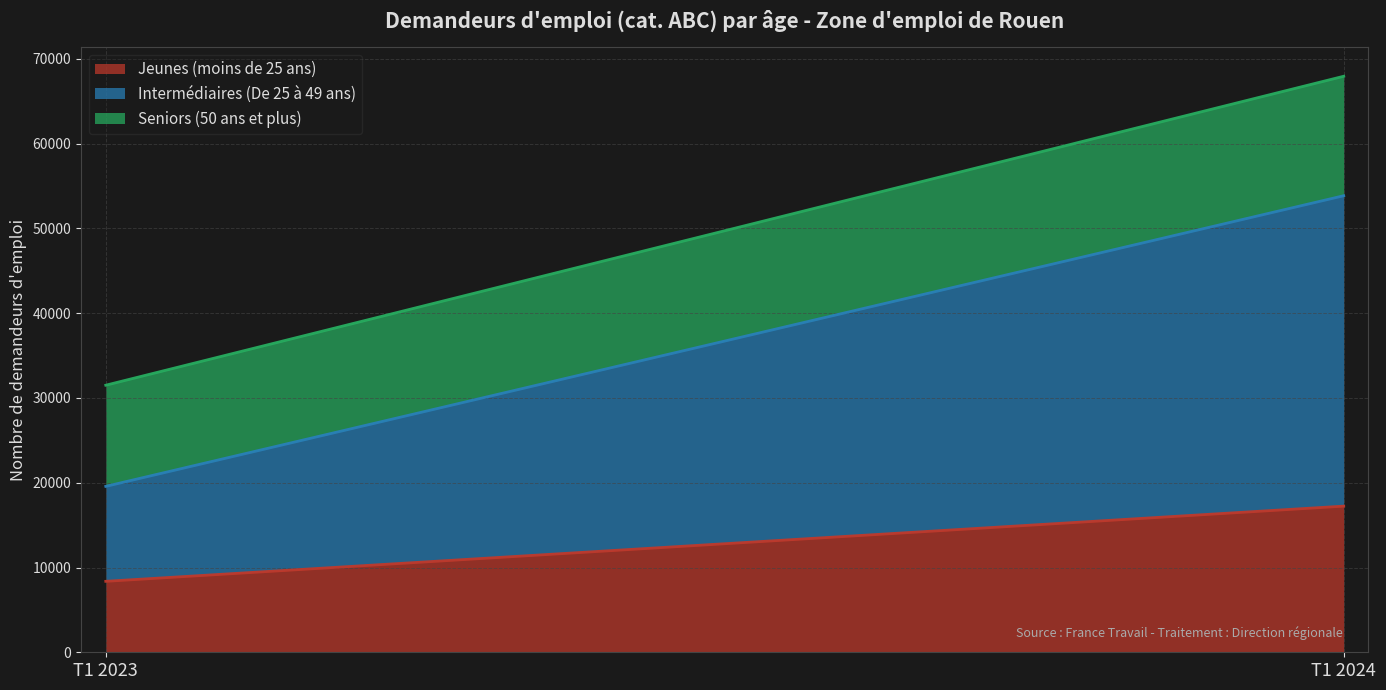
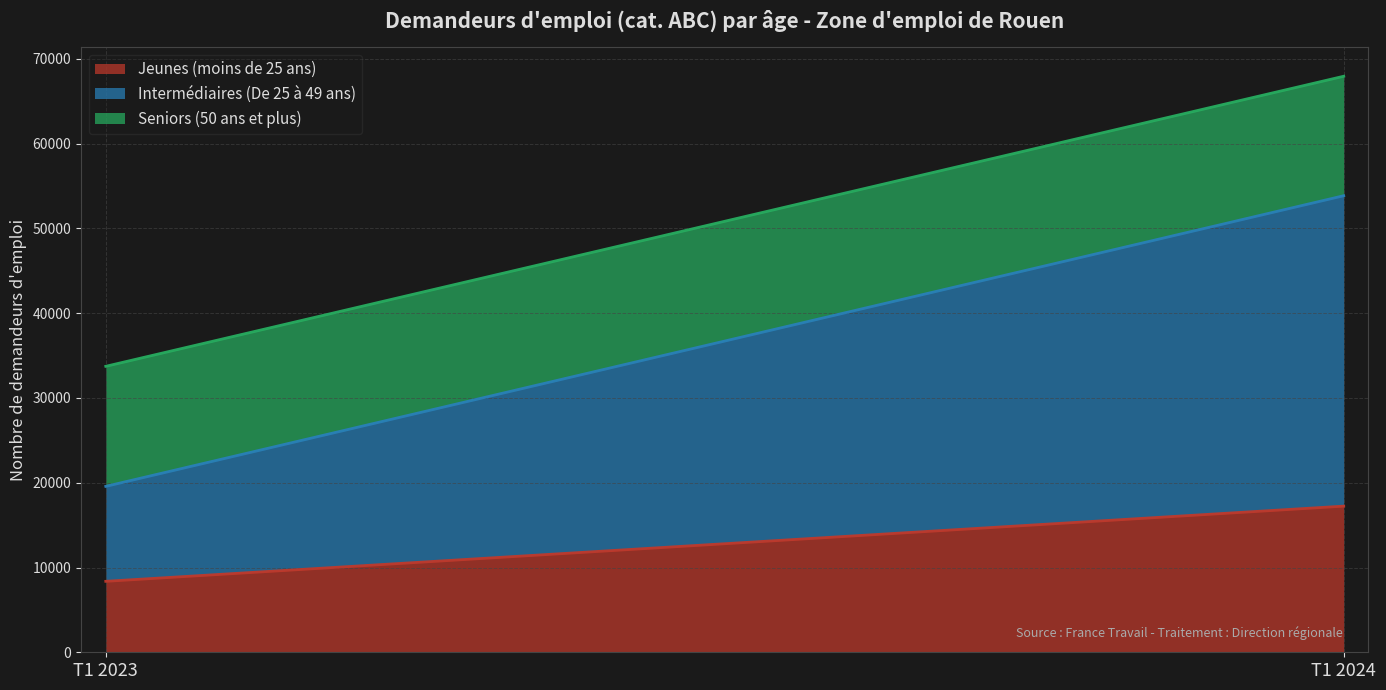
  {
    "Jeunes (moins de 25 ans)": {
      "T1 2023": 8000,
      "T1 2024": 17000
    },
    "Intermédiaires (De 25 à 49 ans)": {
      "T1 2023": 11000,
      "T1 2024": 37000
    },
    "Seniors (50 ans et plus)": {
-     "T1 2023": 12000,
+     "T1 2023": 14000,
      "T1 2024": 14000
    }
  }
